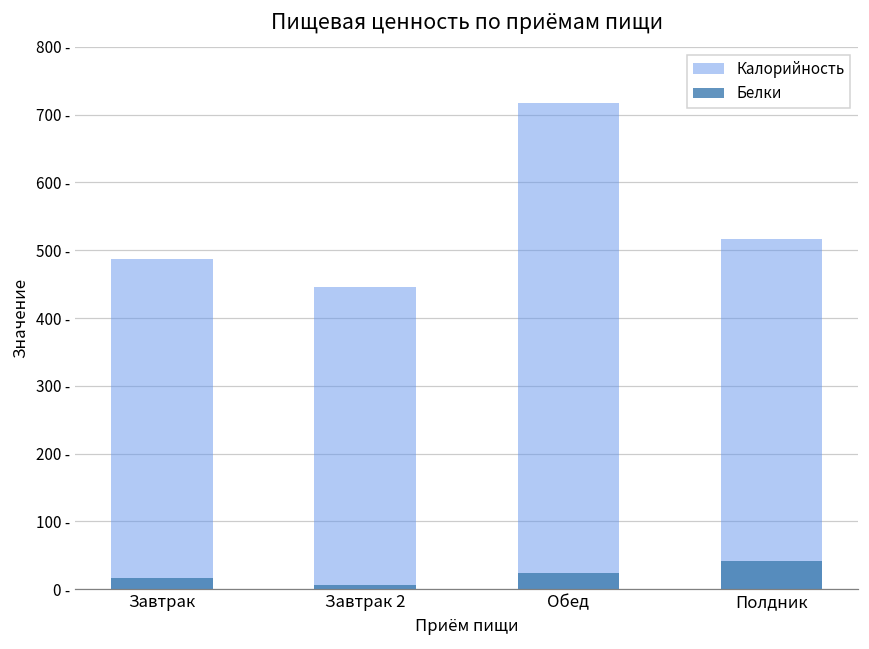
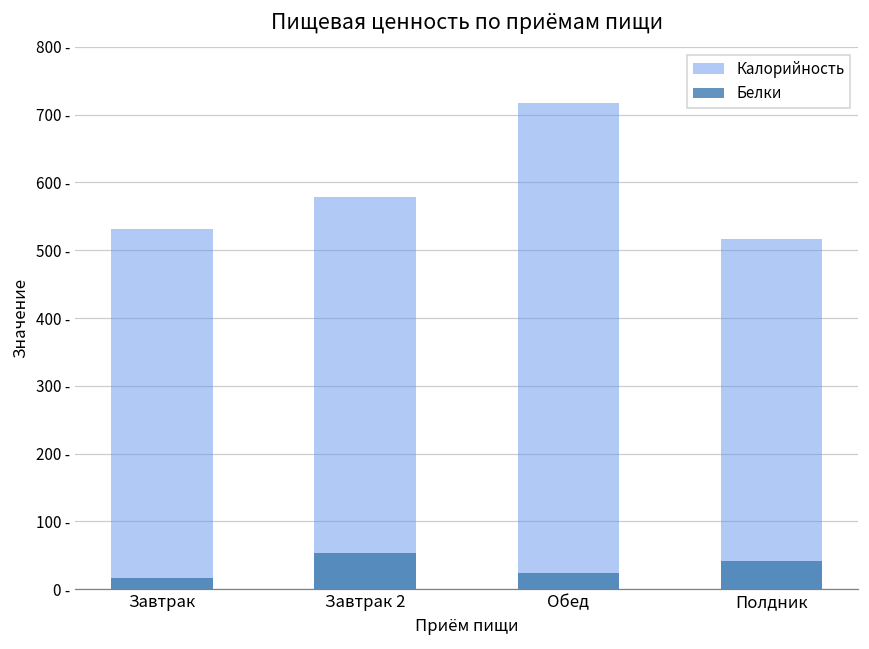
  {
    "Калорийность": {
-     "Завтрак": "490 -",
-     "Завтрак 2": "450 -",
+     "Завтрак": "530 -",
+     "Завтрак 2": "580 -",
      "Обед": "720 -",
      "Полдник": "520 -"
    },
    "Белки": {
-     "Завтрак 2": "10 -"
+     "Завтрак 2": "50 -"
    }
  }
